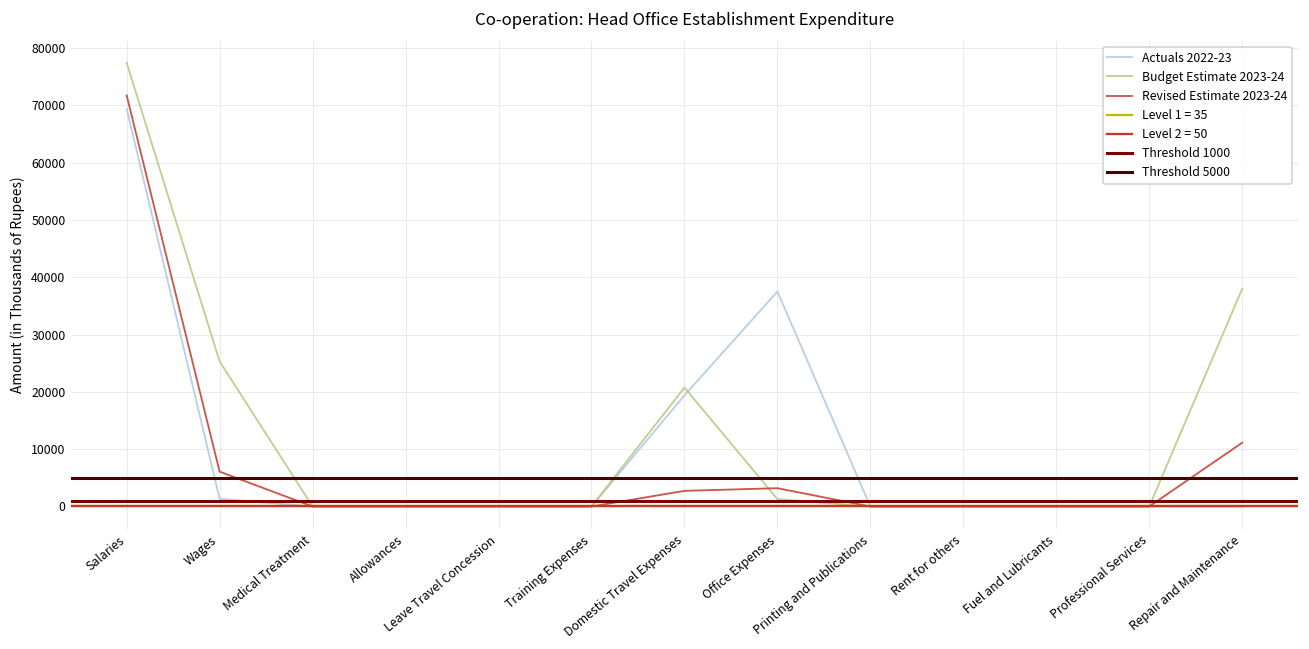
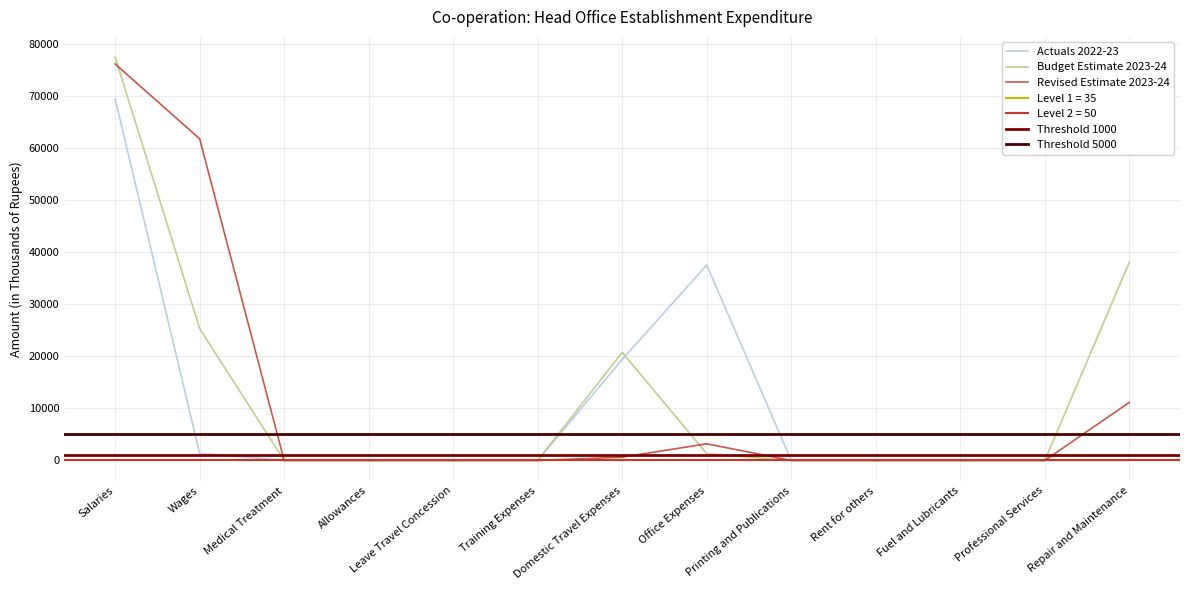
  {
    "Actuals 2022-23": {
      "Salaries": 69000,
      "Wages": 1000,
      "Domestic Travel Expenses": 19000,
      "Office Expenses": 38000,
      "Repair and Maintenance": 0
    },
    "Budget Estimate 2023-24": {
      "Salaries": 77000,
      "Wages": 25000,
      "Domestic Travel Expenses": 21000,
      "Office Expenses": 1000,
      "Repair and Maintenance": 38000
    },
    "Revised Estimate 2023-24": {
-     "Salaries": 72000,
-     "Wages": 6000,
-     "Domestic Travel Expenses": 3000,
+     "Salaries": 76000,
+     "Wages": 62000,
+     "Domestic Travel Expenses": 1000,
      "Office Expenses": 3000,
      "Repair and Maintenance": 11000
    }
  }
